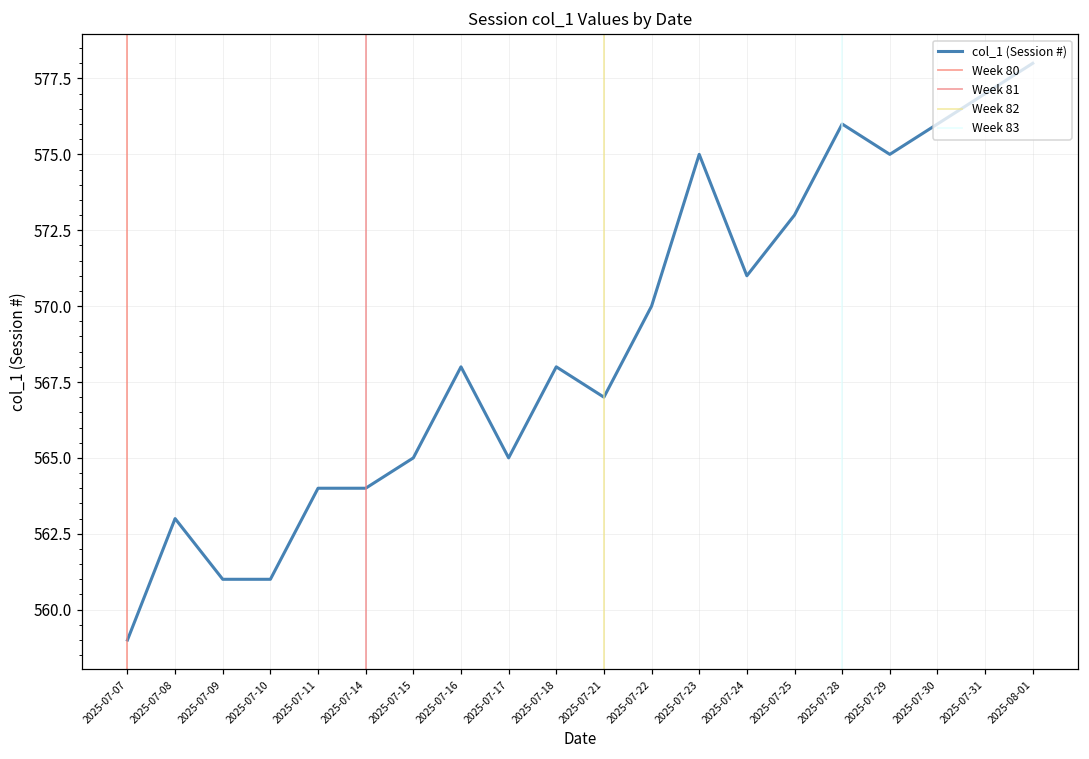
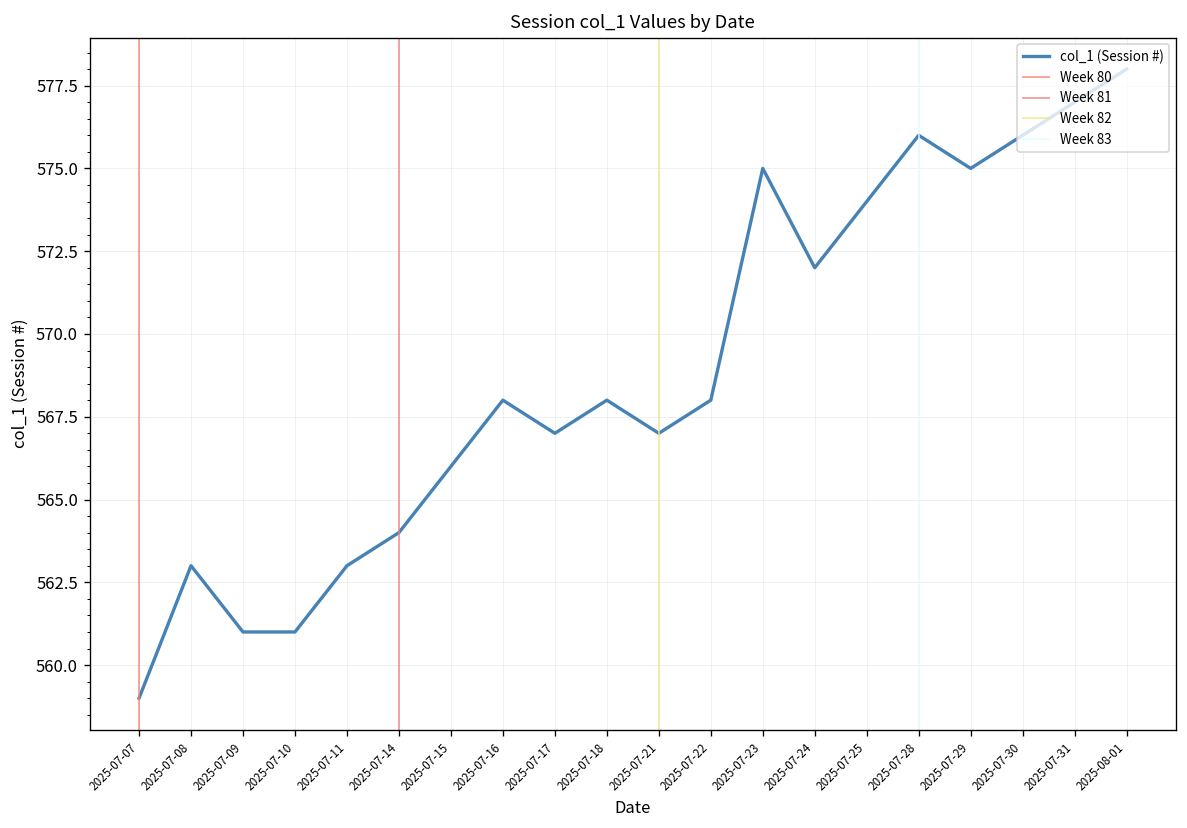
  {
    "2025-07-07": 559,
    "2025-07-08": 563,
    "2025-07-09": 561,
    "2025-07-10": 561,
-   "2025-07-11": 564,
+   "2025-07-11": 563,
    "2025-07-14": 564,
-   "2025-07-15": 565,
+   "2025-07-15": 566,
    "2025-07-16": 568,
-   "2025-07-17": 565,
+   "2025-07-17": 567,
    "2025-07-18": 568,
    "2025-07-21": 567,
-   "2025-07-22": 570,
+   "2025-07-22": 568,
    "2025-07-23": 575,
-   "2025-07-24": 571,
-   "2025-07-25": 573,
+   "2025-07-24": 572,
+   "2025-07-25": 574,
    "2025-07-28": 576,
    "2025-07-29": 575
  }
